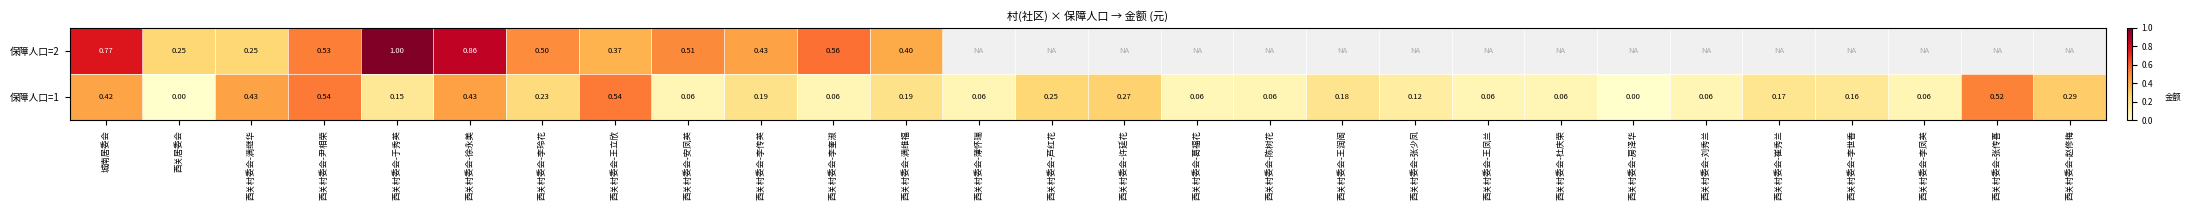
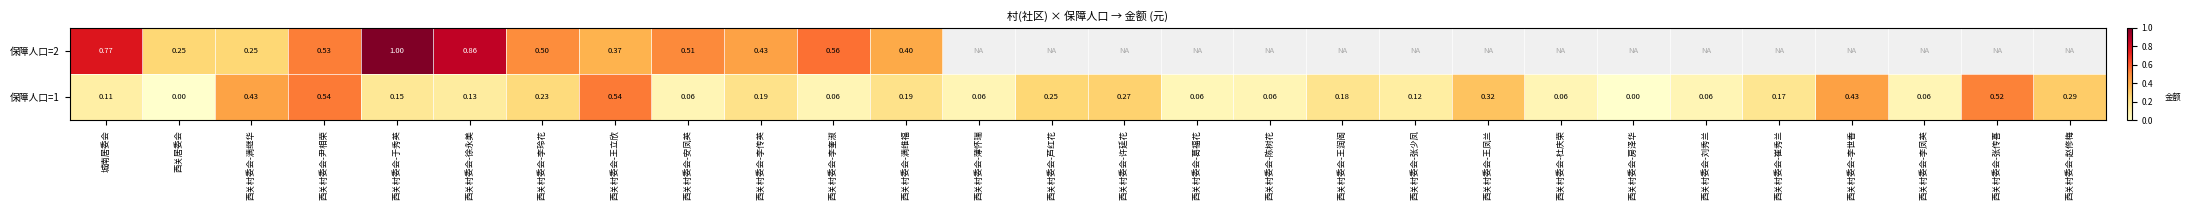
  {
    "保障人口=2": {
      "城南居委会": 0.77,
      "西关居委会": 0.25,
      "西关村委会-满继华": 0.25,
      "西关村委会-尹相荣": 0.53,
      "西关村委会-于秀英": 1.00,
      "西关村委会-徐永美": 0.86,
      "西关村委会-李玲花": 0.50,
      "西关村委会-王立欣": 0.37,
      "西关村委会-安凤英": 0.51,
      "西关村委会-李传英": 0.43,
      "西关村委会-李奎淑": 0.56,
      "西关村委会-满维福": 0.40
    },
    "保障人口=1": {
-     "城南居委会": 0.42,
+     "城南居委会": 0.11,
      "西关居委会": 0.00,
      "西关村委会-满继华": 0.43,
      "西关村委会-尹相荣": 0.54,
      "西关村委会-于秀英": 0.15,
-     "西关村委会-徐永美": 0.43,
+     "西关村委会-徐永美": 0.13,
      "西关村委会-李玲花": 0.23,
      "西关村委会-王立欣": 0.54,
      "西关村委会-安凤英": 0.06,
      "西关村委会-李传英": 0.19,
      "西关村委会-李奎淑": 0.06,
      "西关村委会-满维福": 0.19,
      "西关村委会-薄怀瑞": 0.06,
      "西关村委会-芦红花": 0.25,
      "西关村委会-许延花": 0.27,
      "西关村委会-葛福花": 0.06,
      "西关村委会-陈树花": 0.06,
      "西关村委会-王润阁": 0.18,
      "西关村委会-张少凤": 0.12,
-     "西关村委会-王凤兰": 0.06,
+     "西关村委会-王凤兰": 0.32,
      "西关村委会-杜庆荣": 0.06,
      "西关村委会-房泽华": 0.00,
      "西关村委会-刘秀兰": 0.06,
      "西关村委会-崔秀兰": 0.17,
-     "西关村委会-李世香": 0.16,
+     "西关村委会-李世香": 0.43,
      "西关村委会-李凤英": 0.06,
      "西关村委会-张传喜": 0.52,
      "西关村委会-赵修梅": 0.29
    }
  }
